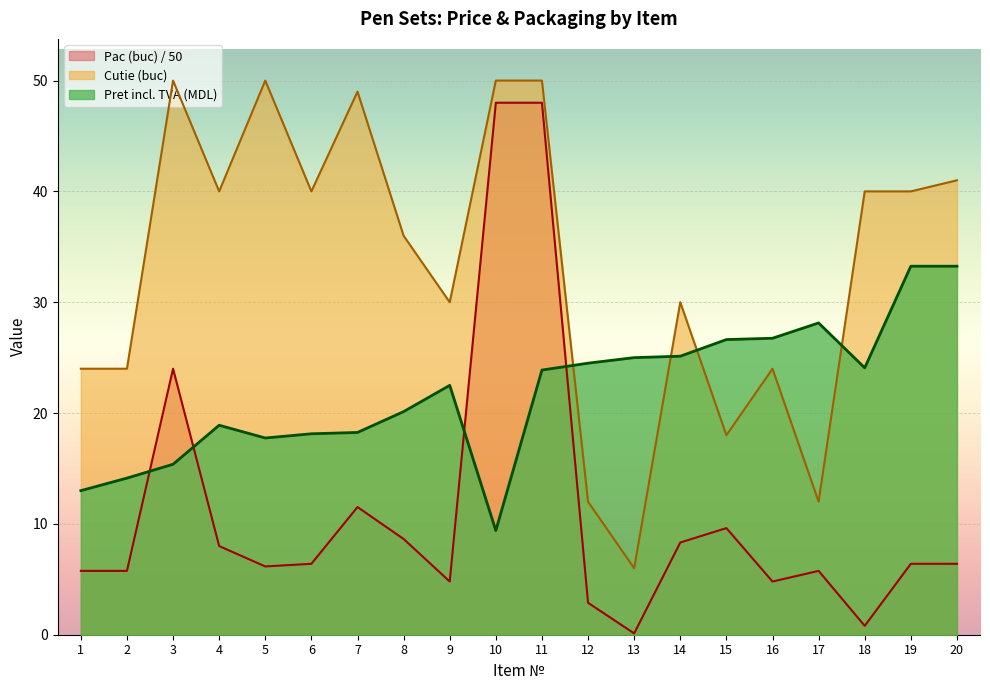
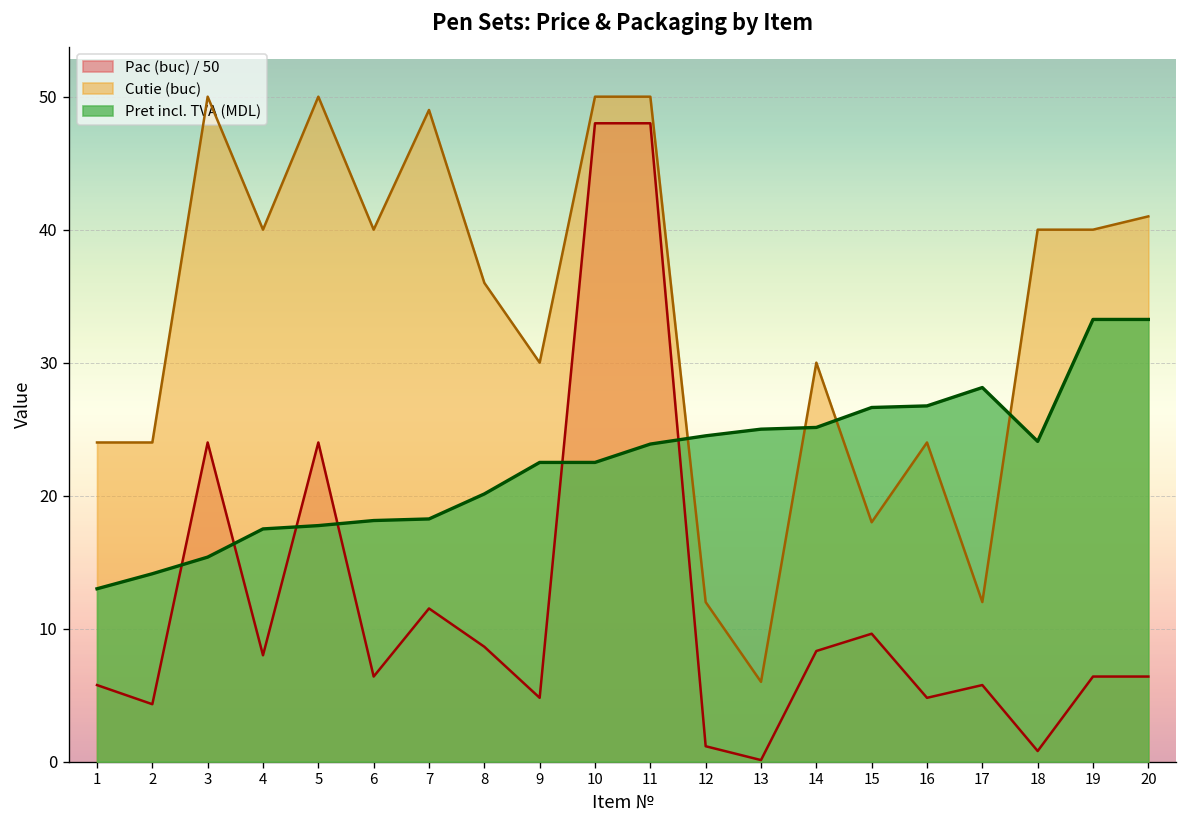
  {
    "Pac (buc) / 50": {
      "1": 5.8,
-     "2": 5.8,
+     "2": 4.3,
      "3": 24.0,
      "4": 8.0,
-     "5": 6.2,
+     "5": 24.0,
      "6": 6.4,
      "7": 11.5,
      "8": 8.6,
      "9": 4.8,
      "10": 48.0,
      "11": 48.0,
-     "12": 2.9,
+     "12": 1.2,
      "13": 0.1,
      "14": 8.3,
      "15": 9.6,
      "16": 4.8,
      "17": 5.8,
      "18": 0.8,
      "19": 6.4,
      "20": 6.4
    },
    "Cutie (buc)": {
      "1": 24.0,
      "2": 24.0,
      "4": 40.0,
      "5": 50.0,
      "6": 40.0,
      "7": 49.0,
      "8": 36.0,
      "9": 30.0,
      "10": 50.0,
      "11": 50.0,
      "12": 12.0,
      "13": 6.0,
      "14": 30.0,
      "15": 18.0,
      "16": 24.0,
      "17": 12.0,
      "18": 40.0,
      "19": 40.0,
      "20": 41.0
    },
    "Pret incl. TVA (MDL)": {
      "1": 13.0,
      "2": 14.1,
      "3": 15.4,
-     "4": 18.9,
+     "4": 17.5,
      "5": 17.8,
      "6": 18.1,
      "7": 18.3,
      "8": 20.1,
      "9": 22.5,
-     "10": 9.4,
+     "10": 22.5,
      "11": 23.9,
      "12": 24.5,
      "13": 25.0,
      "14": 25.1,
      "15": 26.6,
      "16": 26.8,
      "17": 28.1,
      "18": 24.1,
      "19": 33.3,
      "20": 33.3
    }
  }
